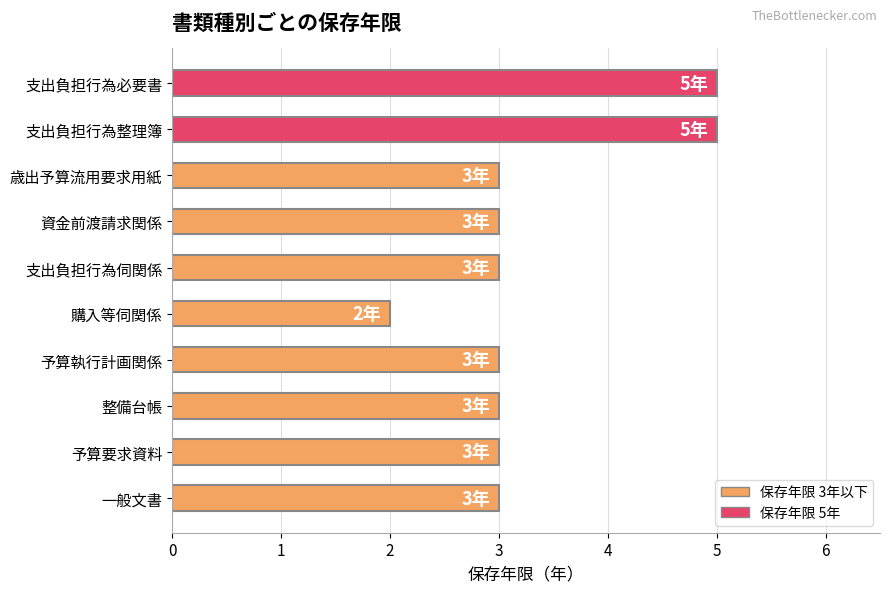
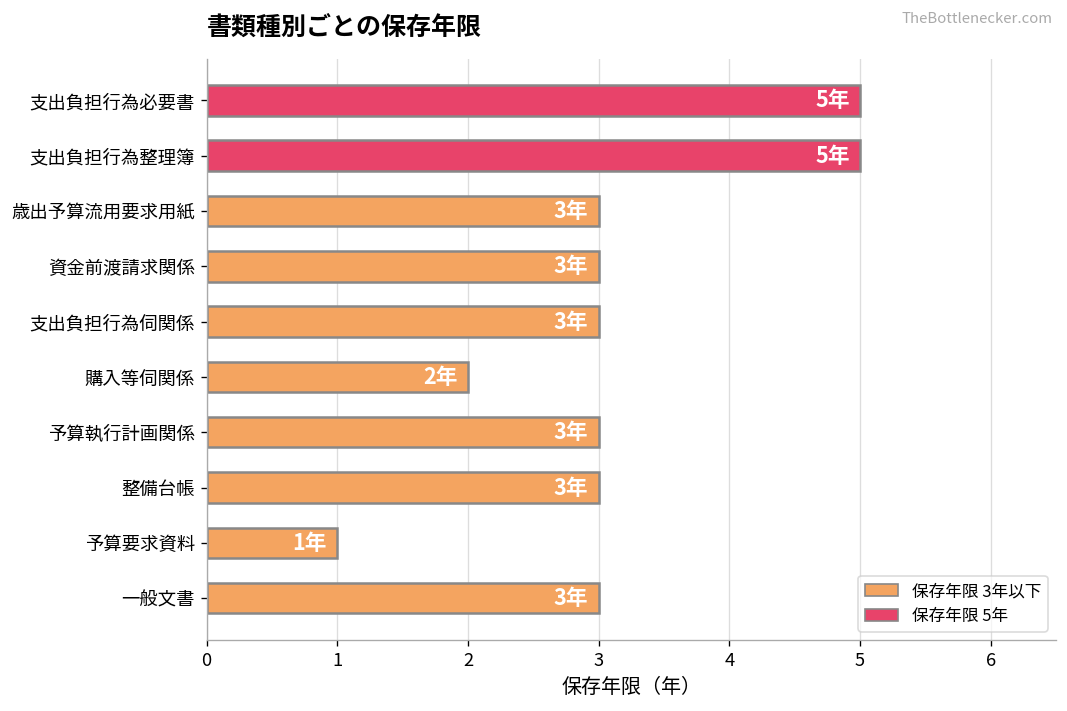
  {
    "支出負担行為必要書": "5年",
    "支出負担行為整理簿": "5年",
    "歳出予算流用要求用紙": "3年",
    "資金前渡請求関係": "3年",
    "支出負担行為伺関係": "3年",
    "購入等伺関係": "2年",
    "予算執行計画関係": "3年",
    "整備台帳": "3年",
-   "予算要求資料": "3年",
+   "予算要求資料": "1年",
    "一般文書": "3年"
  }
